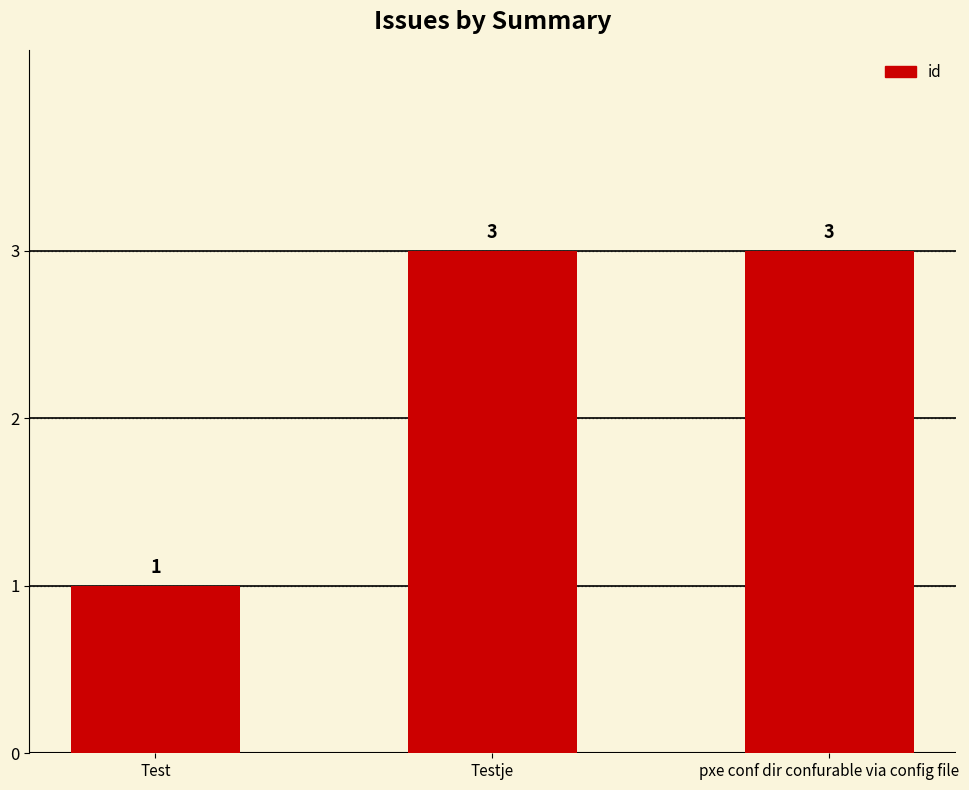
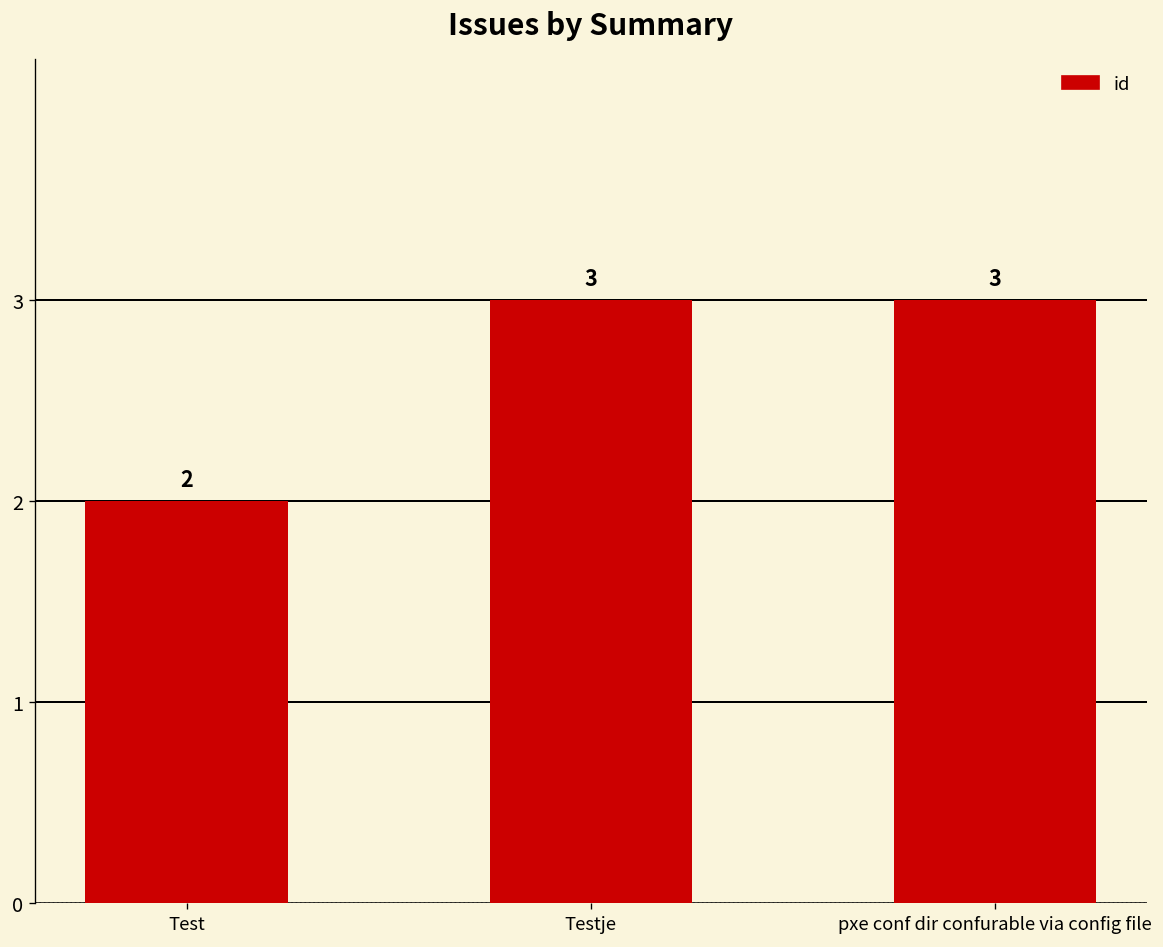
  {
-   "Test": 1,
+   "Test": 2,
    "Testje": 3,
    "pxe conf dir confurable via config file": 3
  }
